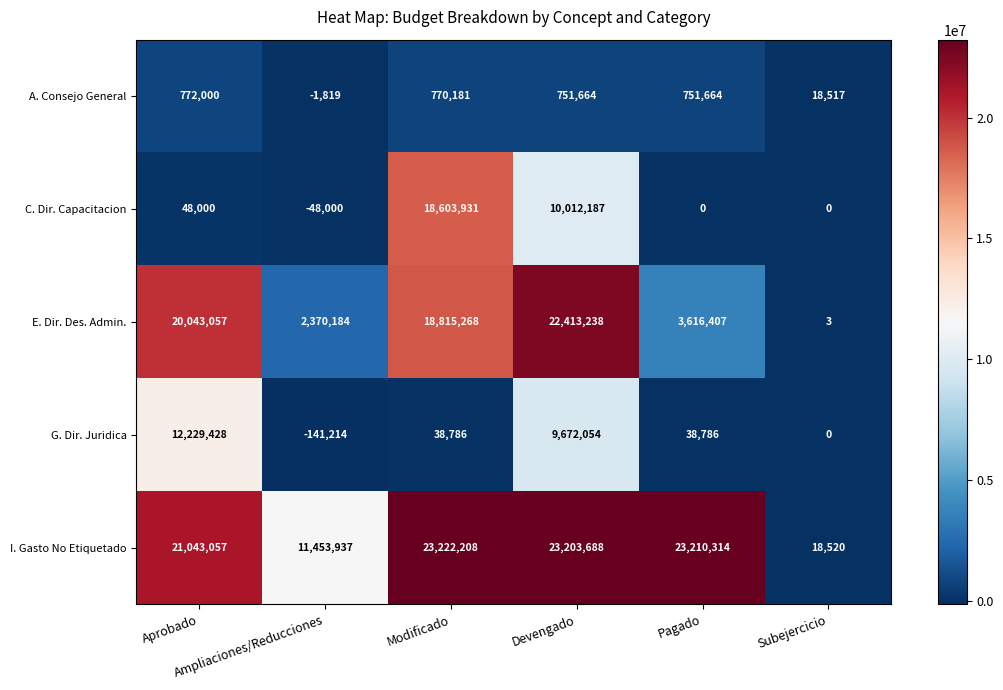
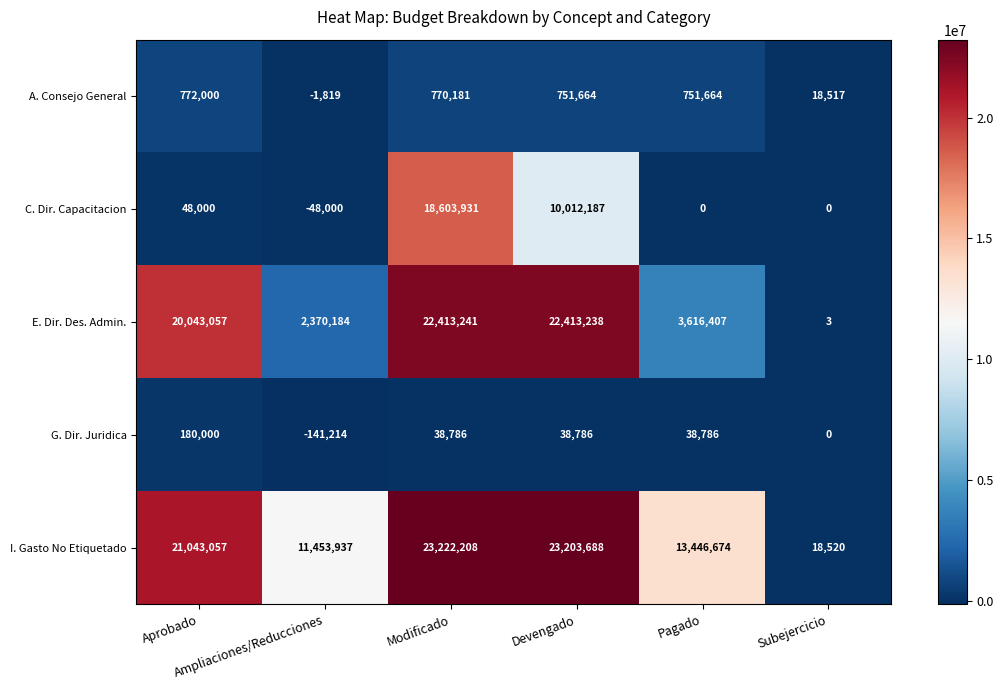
  {
    "A. Consejo General": {
      "Aprobado": "772,000",
      "Ampliaciones/Reducciones": "-1,819",
      "Modificado": "770,181",
      "Devengado": "751,664",
      "Pagado": "751,664",
      "Subejercicio": "18,517"
    },
    "C. Dir. Capacitacion": {
      "Aprobado": "48,000",
      "Ampliaciones/Reducciones": "-48,000",
      "Modificado": "18,603,931",
      "Devengado": "10,012,187",
      "Pagado": "0",
      "Subejercicio": "0"
    },
    "E. Dir. Des. Admin.": {
      "Aprobado": "20,043,057",
      "Ampliaciones/Reducciones": "2,370,184",
-     "Modificado": "18,815,268",
+     "Modificado": "22,413,241",
      "Devengado": "22,413,238",
      "Pagado": "3,616,407",
      "Subejercicio": "3"
    },
    "G. Dir. Juridica": {
-     "Aprobado": "12,229,428",
+     "Aprobado": "180,000",
      "Ampliaciones/Reducciones": "-141,214",
      "Modificado": "38,786",
-     "Devengado": "9,672,054",
+     "Devengado": "38,786",
      "Pagado": "38,786",
      "Subejercicio": "0"
    },
    "I. Gasto No Etiquetado": {
      "Aprobado": "21,043,057",
      "Ampliaciones/Reducciones": "11,453,937",
      "Modificado": "23,222,208",
      "Devengado": "23,203,688",
-     "Pagado": "23,210,314",
+     "Pagado": "13,446,674",
      "Subejercicio": "18,520"
    }
  }
